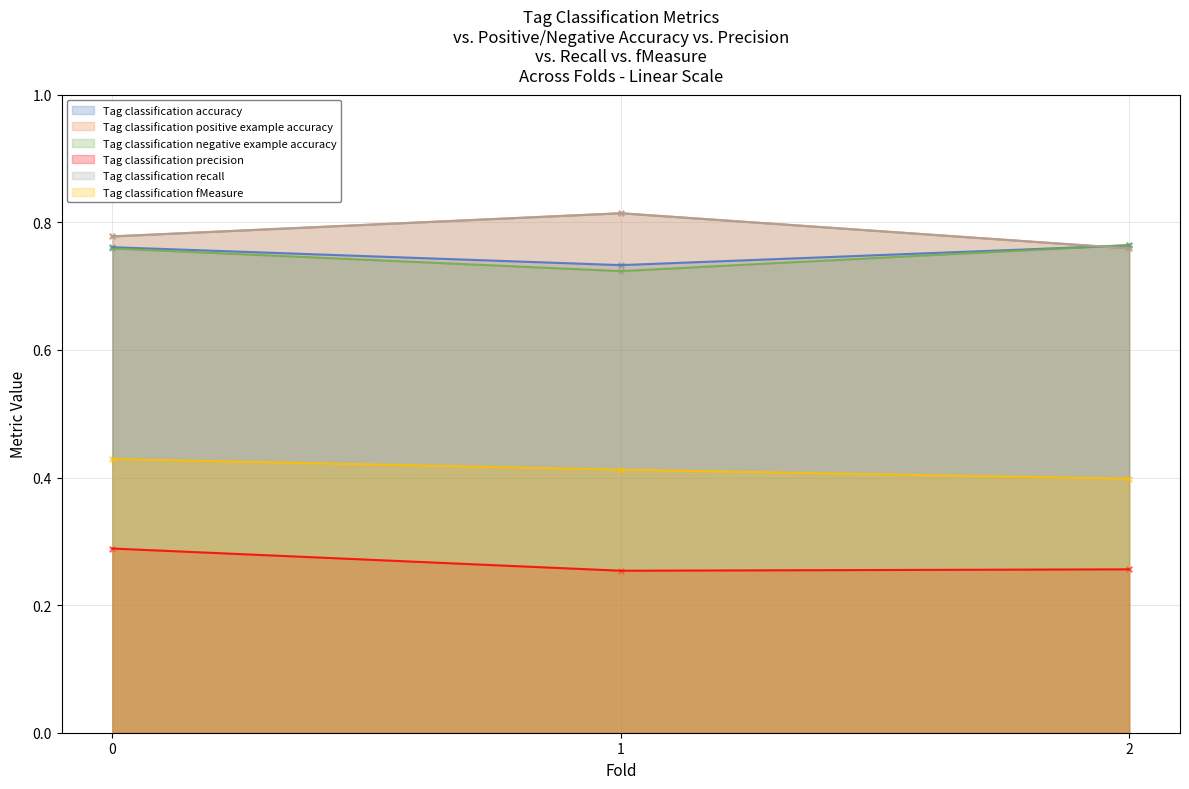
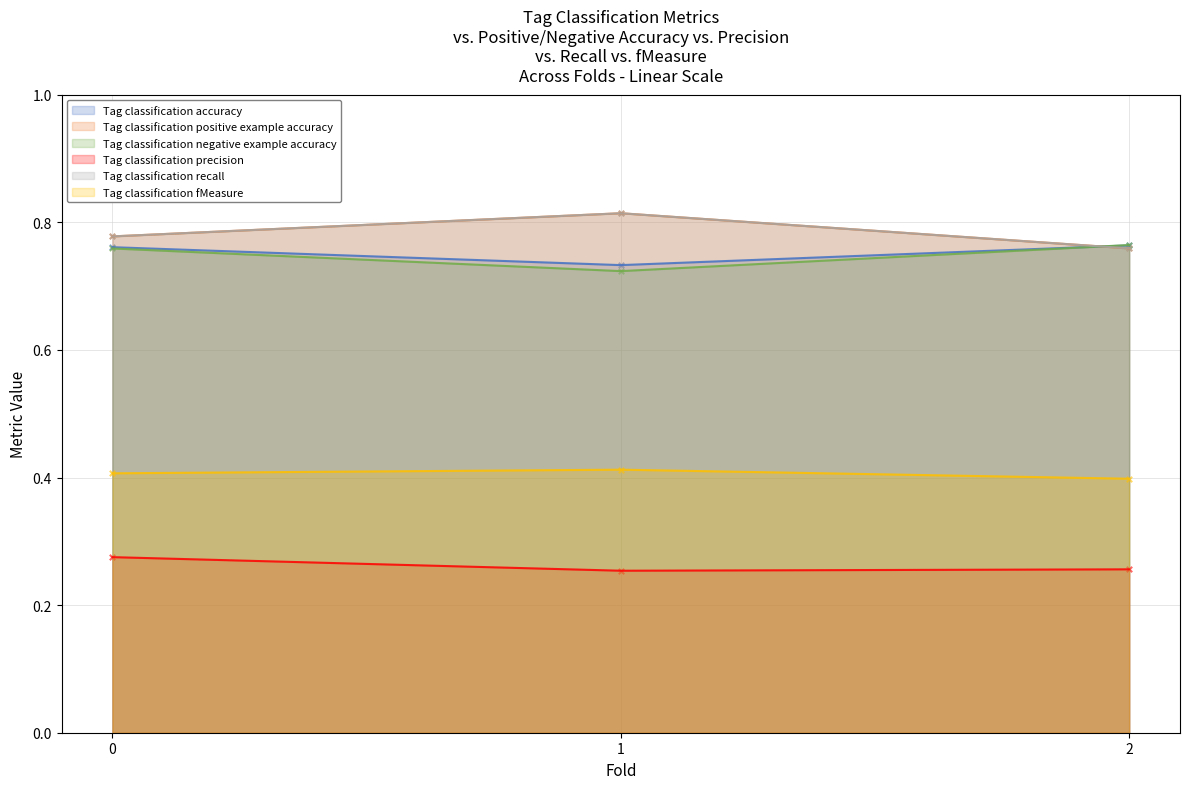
  {
    "Tag classification precision": {
-     "0": 0.29,
+     "0": 0.28,
      "1": 0.25,
      "2": 0.26
    },
    "Tag classification fMeasure": {
-     "0": 0.43,
+     "0": 0.41,
      "1": 0.41,
      "2": 0.40
    }
  }
